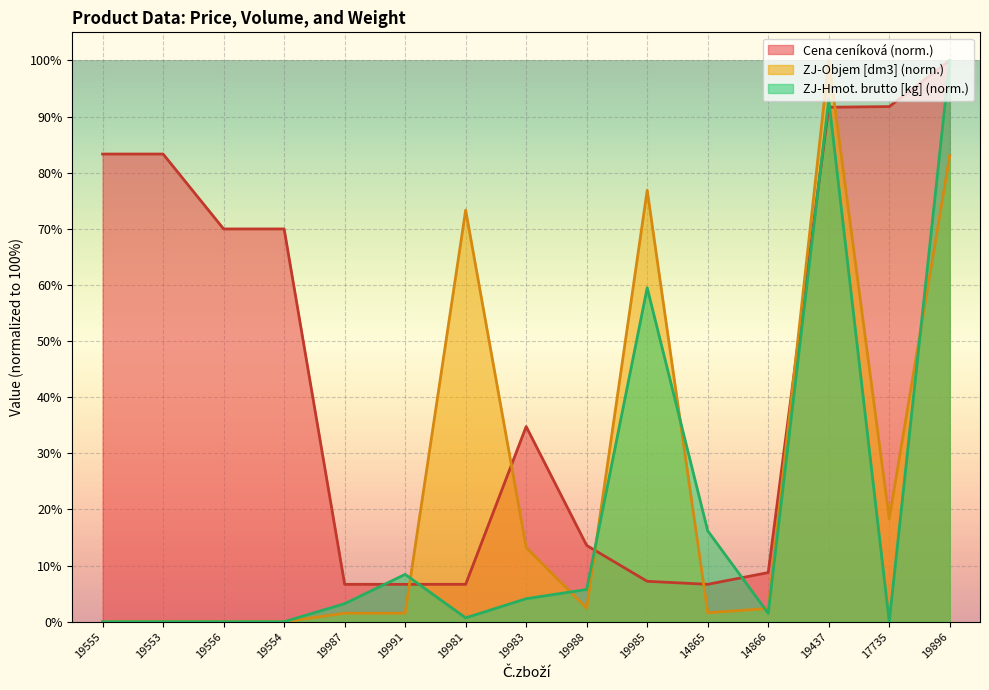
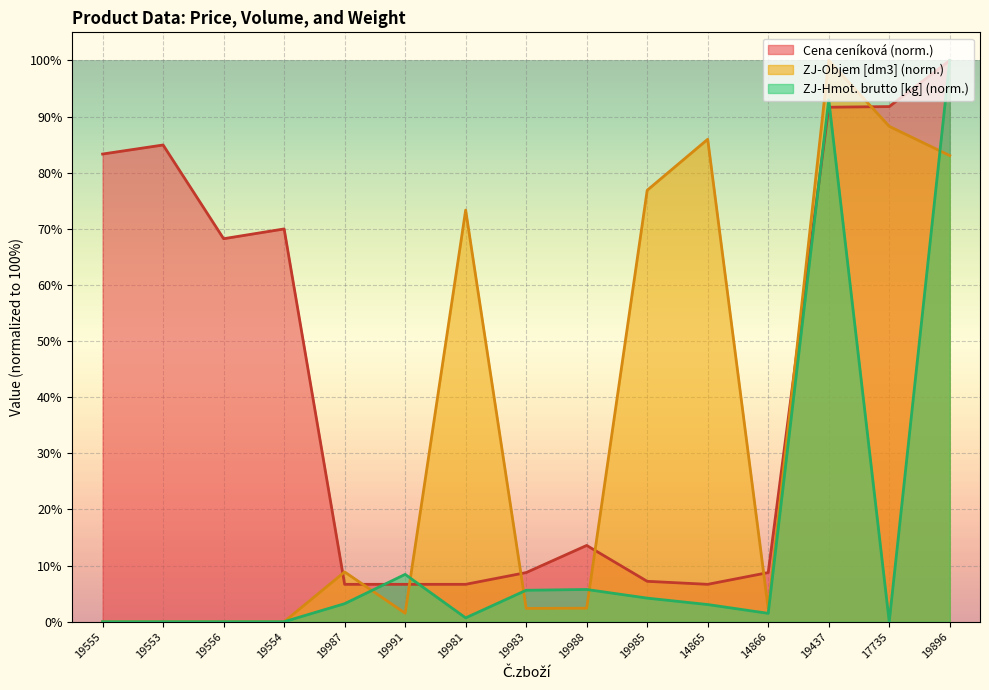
  {
    "Cena ceníková (norm.)": {
      "19555": "83%",
-     "19553": "83%",
-     "19556": "70%",
+     "19553": "85%",
+     "19556": "68%",
      "19554": "70%",
      "19987": "7%",
      "19991": "7%",
      "19981": "7%",
-     "19983": "35%",
+     "19983": "9%",
      "19988": "14%",
      "19985": "7%",
      "14865": "7%",
      "14866": "9%",
      "19437": "92%",
      "17735": "92%"
    },
    "ZJ-Objem [dm3] (norm.)": {
-     "19987": "2%",
+     "19987": "9%",
      "19991": "2%",
      "19981": "73%",
-     "19983": "13%",
+     "19983": "2%",
      "19988": "2%",
      "19985": "77%",
-     "14865": "2%",
+     "14865": "86%",
      "14866": "2%",
-     "17735": "18%",
+     "17735": "88%",
      "19896": "83%"
    },
    "ZJ-Hmot. brutto [kg] (norm.)": {
      "19987": "3%",
      "19991": "8%",
      "19981": "1%",
-     "19983": "4%",
+     "19983": "6%",
      "19988": "6%",
-     "19985": "59%",
-     "14865": "16%",
+     "19985": "4%",
+     "14865": "3%",
      "14866": "1%",
      "17735": "0%"
    }
  }
